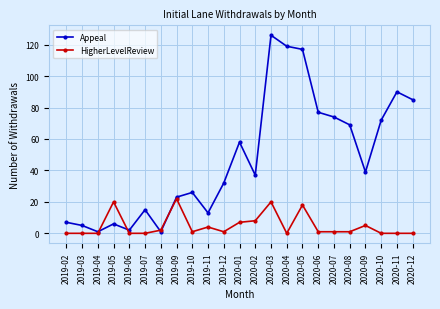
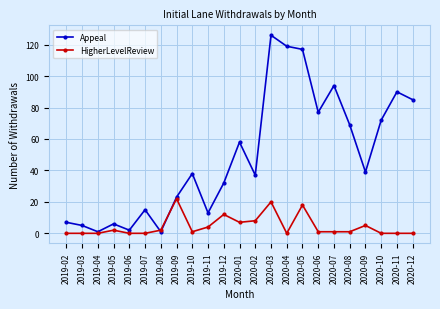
  {
    "Appeal": {
      "2019-02": 7,
      "2019-03": 5,
      "2019-05": 6,
      "2019-06": 2,
      "2019-07": 15,
-     "2019-10": 26,
+     "2019-10": 38,
      "2019-11": 13,
      "2019-12": 32,
      "2020-01": 58,
      "2020-02": 37,
      "2020-03": 126,
      "2020-04": 119,
      "2020-05": 117,
      "2020-06": 77,
-     "2020-07": 74,
+     "2020-07": 94,
      "2020-08": 69,
      "2020-09": 39,
      "2020-10": 72,
      "2020-11": 90,
      "2020-12": 85
    },
    "HigherLevelReview": {
      "2019-02": 0,
      "2019-03": 0,
-     "2019-05": 20,
+     "2019-05": 2,
      "2019-06": 0,
      "2019-07": 0,
      "2019-10": 1,
      "2019-11": 4,
-     "2019-12": 1,
+     "2019-12": 12,
      "2020-01": 7,
      "2020-02": 8,
      "2020-03": 20,
      "2020-04": 0,
      "2020-05": 18,
      "2020-06": 1,
      "2020-07": 1,
      "2020-08": 1,
      "2020-09": 5,
      "2020-10": 0,
      "2020-11": 0,
      "2020-12": 0
    }
  }
